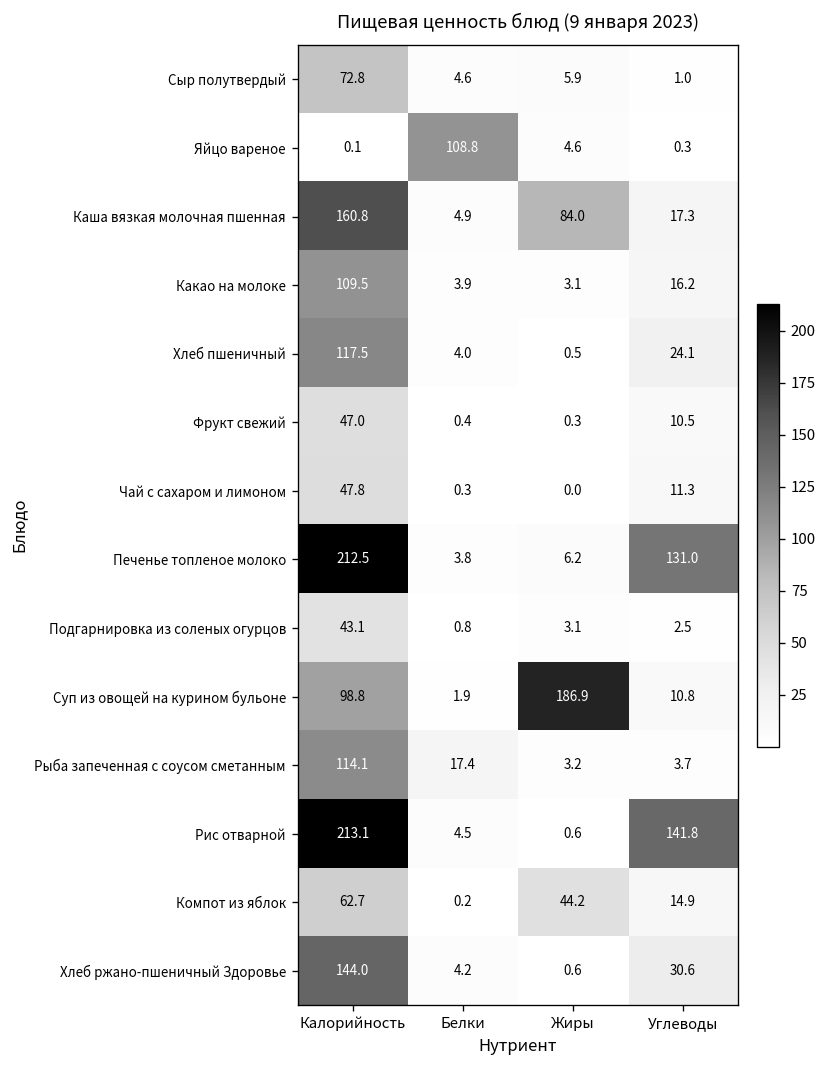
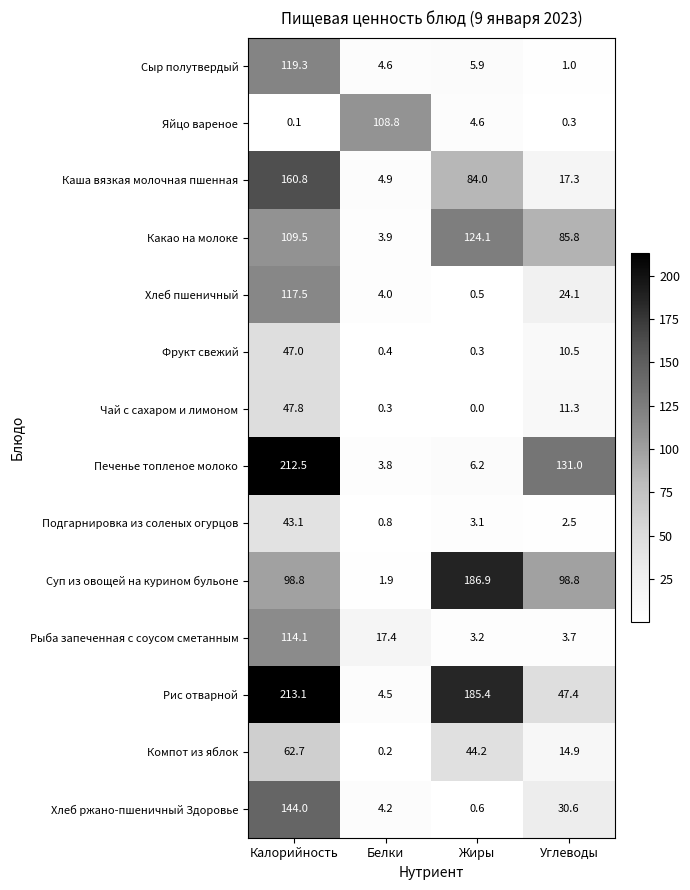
  {
    "Сыр полутвердый": {
-     "Калорийность": 72.8,
+     "Калорийность": 119.3,
      "Белки": 4.6,
      "Жиры": 5.9,
      "Углеводы": 1.0
    },
    "Яйцо вареное": {
      "Калорийность": 0.1,
      "Белки": 108.8,
      "Жиры": 4.6,
      "Углеводы": 0.3
    },
    "Каша вязкая молочная пшенная": {
      "Калорийность": 160.8,
      "Белки": 4.9,
      "Жиры": 84.0,
      "Углеводы": 17.3
    },
    "Какао на молоке": {
      "Калорийность": 109.5,
      "Белки": 3.9,
-     "Жиры": 3.1,
-     "Углеводы": 16.2
+     "Жиры": 124.1,
+     "Углеводы": 85.8
    },
    "Хлеб пшеничный": {
      "Калорийность": 117.5,
      "Белки": 4.0,
      "Жиры": 0.5,
      "Углеводы": 24.1
    },
    "Фрукт свежий": {
      "Калорийность": 47.0,
      "Белки": 0.4,
      "Жиры": 0.3,
      "Углеводы": 10.5
    },
    "Чай с сахаром и лимоном": {
      "Калорийность": 47.8,
      "Белки": 0.3,
      "Жиры": 0.0,
      "Углеводы": 11.3
    },
    "Печенье топленое молоко": {
      "Калорийность": 212.5,
      "Белки": 3.8,
      "Жиры": 6.2,
      "Углеводы": 131.0
    },
    "Подгарнировка из соленых огурцов": {
      "Калорийность": 43.1,
      "Белки": 0.8,
      "Жиры": 3.1,
      "Углеводы": 2.5
    },
    "Суп из овощей на курином бульоне": {
      "Калорийность": 98.8,
      "Белки": 1.9,
      "Жиры": 186.9,
-     "Углеводы": 10.8
+     "Углеводы": 98.8
    },
    "Рыба запеченная с соусом сметанным": {
      "Калорийность": 114.1,
      "Белки": 17.4,
      "Жиры": 3.2,
      "Углеводы": 3.7
    },
    "Рис отварной": {
      "Калорийность": 213.1,
      "Белки": 4.5,
-     "Жиры": 0.6,
-     "Углеводы": 141.8
+     "Жиры": 185.4,
+     "Углеводы": 47.4
    },
    "Компот из яблок": {
      "Калорийность": 62.7,
      "Белки": 0.2,
      "Жиры": 44.2,
      "Углеводы": 14.9
    },
    "Хлеб ржано-пшеничный Здоровье": {
      "Калорийность": 144.0,
      "Белки": 4.2,
      "Жиры": 0.6,
      "Углеводы": 30.6
    }
  }
